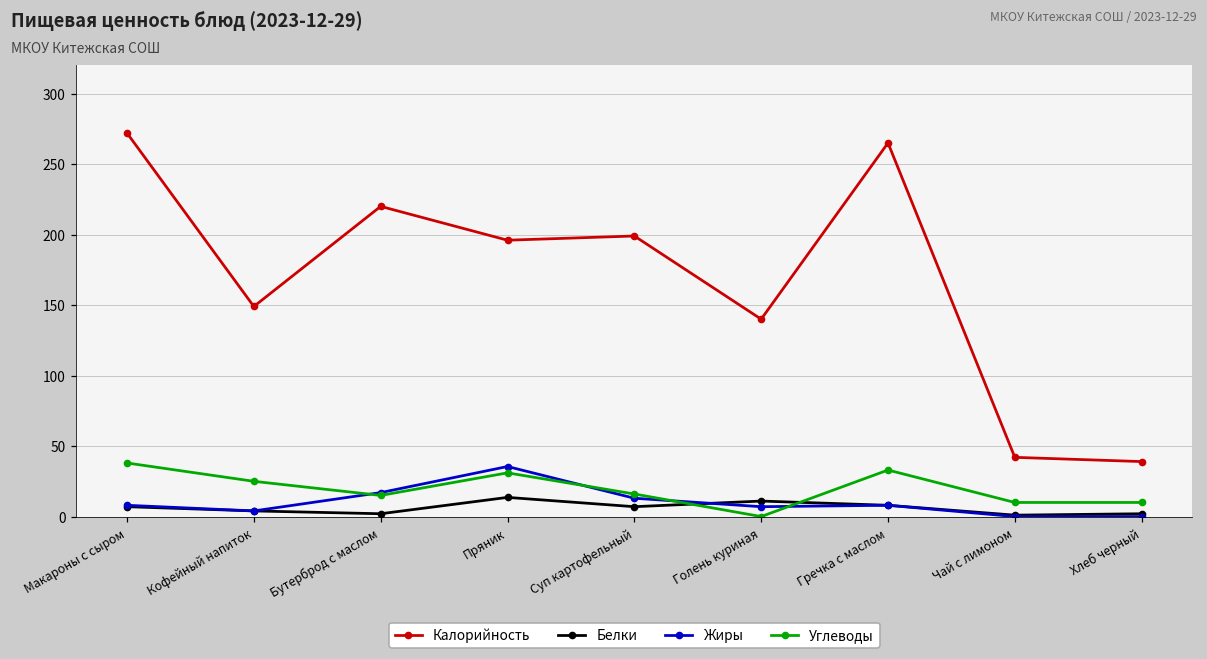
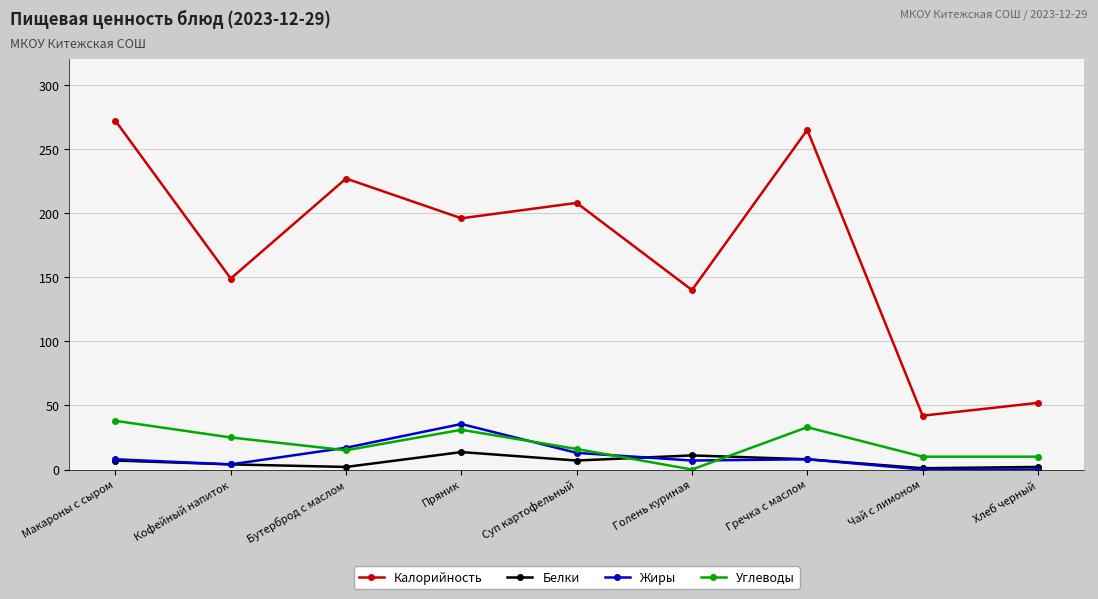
  {
    "Калорийность": {
      "Макароны с сыром": 272,
      "Кофейный напиток": 149,
-     "Бутерброд с маслом": 220,
+     "Бутерброд с маслом": 227,
      "Пряник": 196,
-     "Суп картофельный": 199,
+     "Суп картофельный": 208,
      "Голень куриная": 140,
      "Гречка с маслом": 265,
      "Чай с лимоном": 42,
-     "Хлеб черный": 39
+     "Хлеб черный": 52
    },
    "Белки": {
      "Бутерброд с маслом": 2,
      "Пряник": 14,
      "Суп картофельный": 7,
      "Голень куриная": 11,
      "Хлеб черный": 2
    },
    "Жиры": {
      "Пряник": 36,
      "Суп картофельный": 13,
      "Голень куриная": 7,
      "Хлеб черный": 0
    },
    "Углеводы": {
      "Макароны с сыром": 38,
      "Кофейный напиток": 25,
      "Пряник": 31,
      "Суп картофельный": 16,
      "Голень куриная": 0,
      "Гречка с маслом": 33,
      "Чай с лимоном": 10,
      "Хлеб черный": 10
    }
  }
